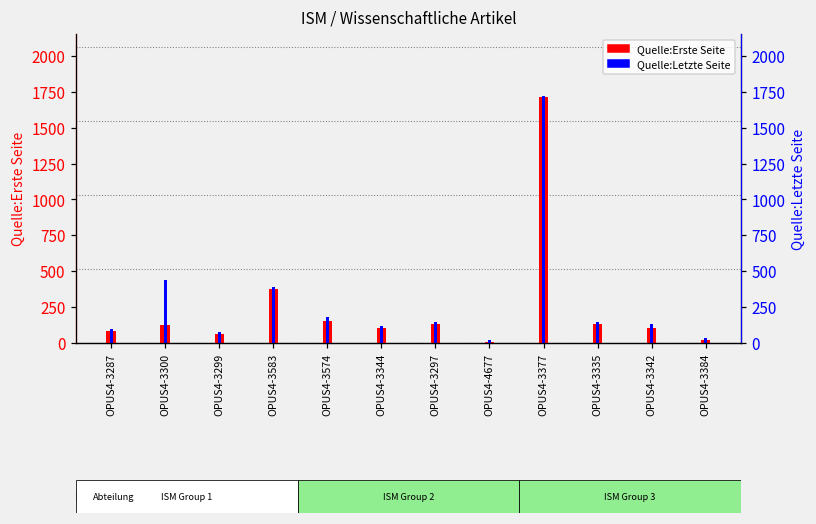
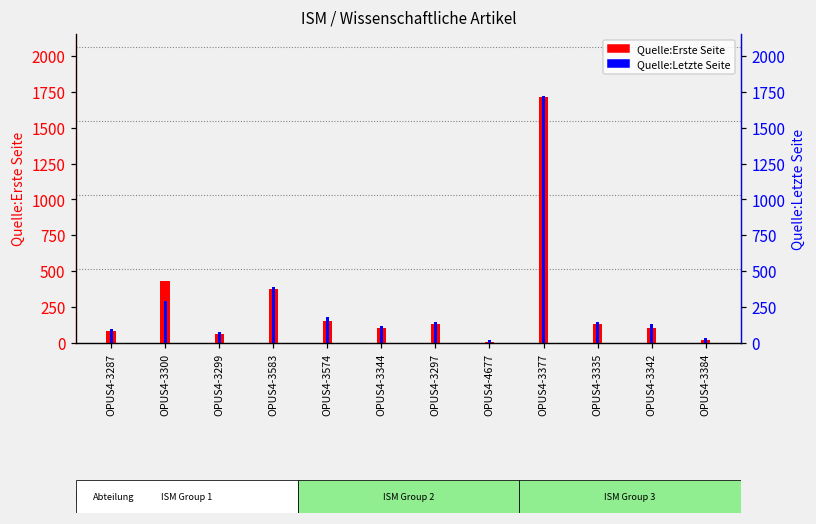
  {
    "Quelle:Erste Seite": {
      "OPUS4-3287": 80,
-     "OPUS4-3300": 120,
+     "OPUS4-3300": 430,
      "OPUS4-3299": 60,
      "OPUS4-3583": 370,
      "OPUS4-3574": 150,
      "OPUS4-3344": 100,
      "OPUS4-3297": 130,
      "OPUS4-3377": 1710,
      "OPUS4-3335": 130,
      "OPUS4-3342": 100
    },
    "Quelle:Letzte Seite": {
      "OPUS4-3287": 90,
-     "OPUS4-3300": 440,
+     "OPUS4-3300": 290,
      "OPUS4-3299": 70,
      "OPUS4-3583": 390,
      "OPUS4-3574": 180,
      "OPUS4-3344": 110,
      "OPUS4-3297": 140,
      "OPUS4-4677": 20,
      "OPUS4-3377": 1720,
      "OPUS4-3335": 140,
      "OPUS4-3342": 130,
      "OPUS4-3384": 30
    }
  }
